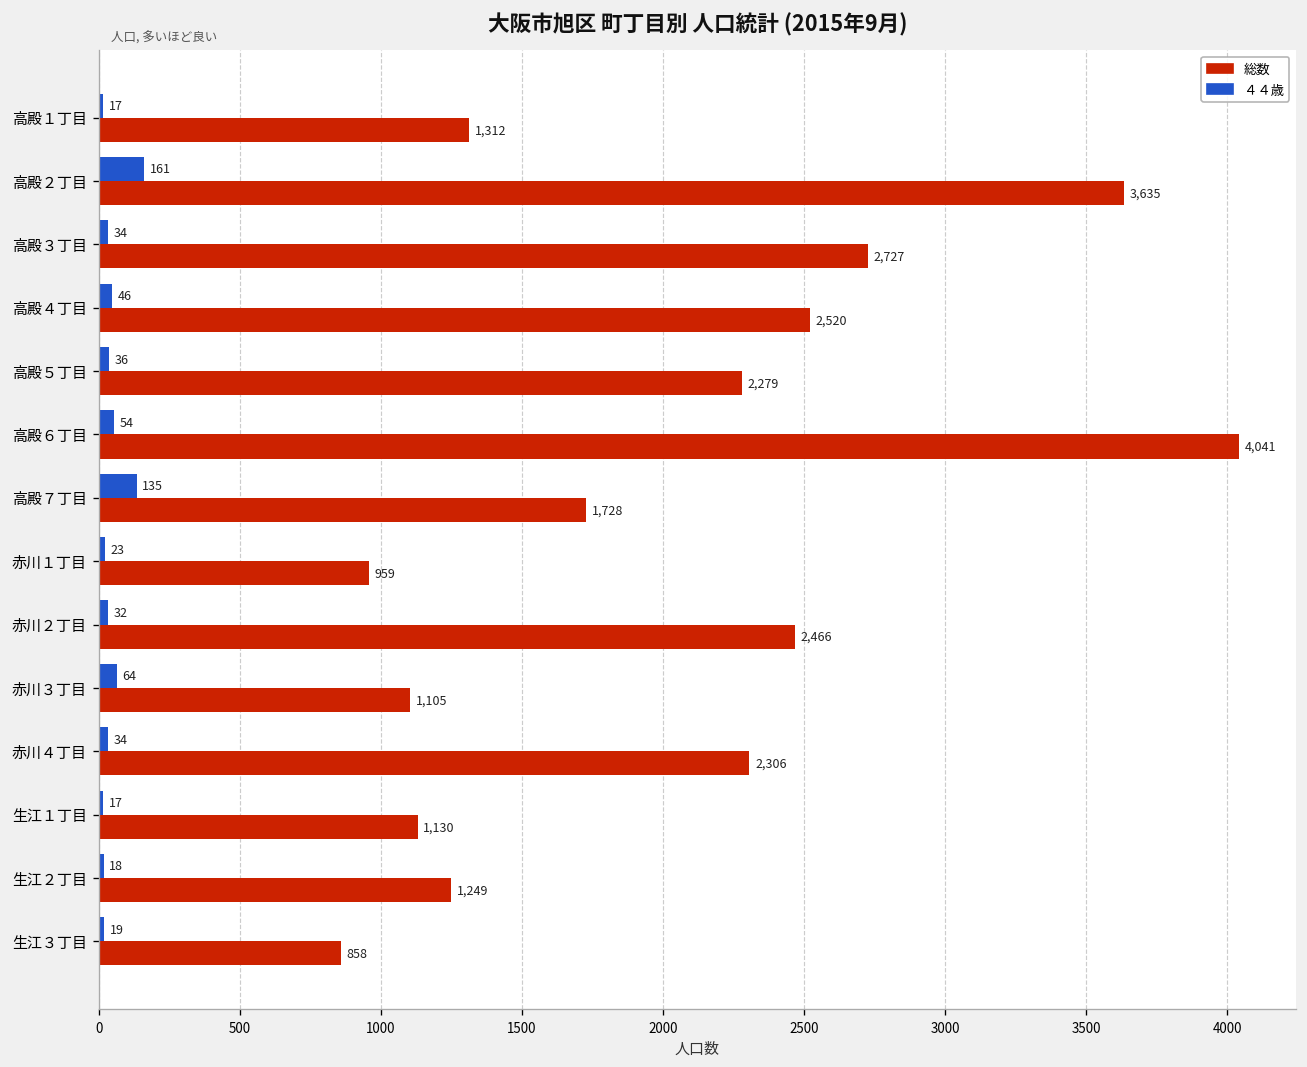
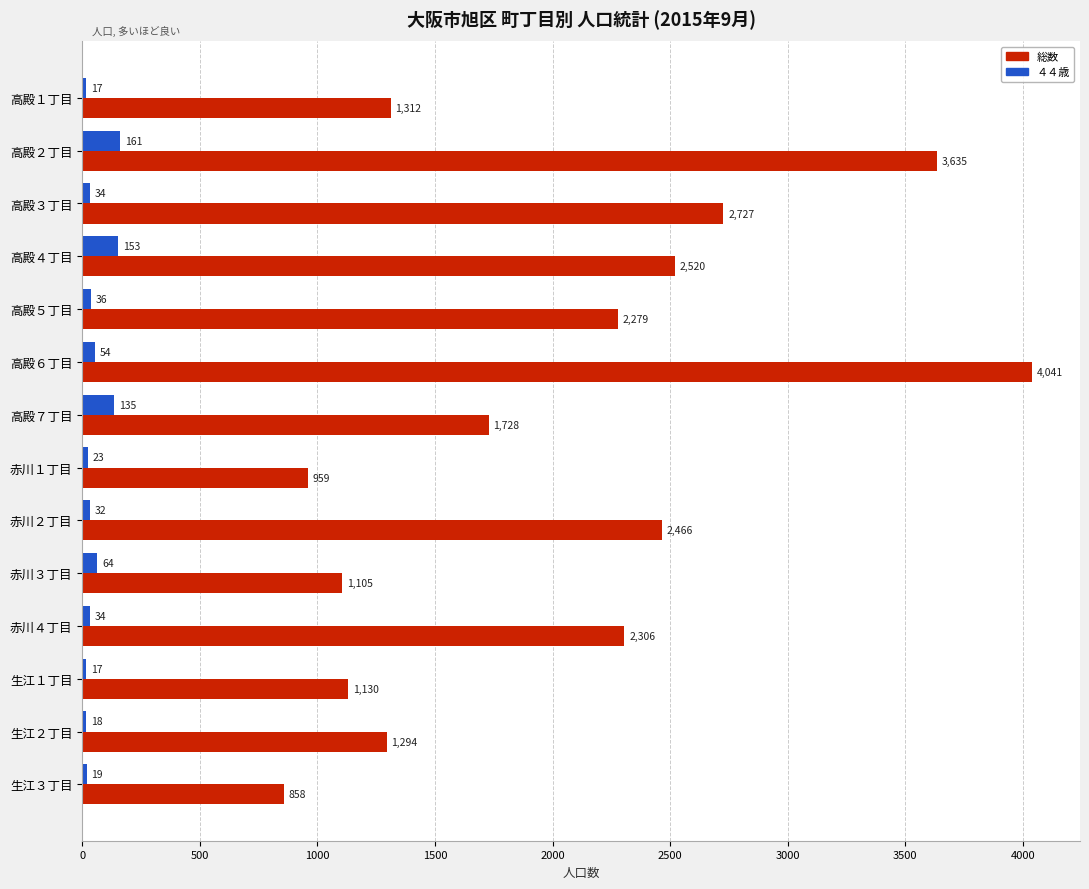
  {
    "総数": {
      "高殿１丁目": "1,312",
      "高殿２丁目": "3,635",
      "高殿３丁目": "2,727",
      "高殿４丁目": "2,520",
      "高殿５丁目": "2,279",
      "高殿６丁目": "4,041",
      "高殿７丁目": "1,728",
      "赤川１丁目": "959",
      "赤川２丁目": "2,466",
      "赤川３丁目": "1,105",
      "赤川４丁目": "2,306",
      "生江１丁目": "1,130",
-     "生江２丁目": "1,249",
+     "生江２丁目": "1,294",
      "生江３丁目": "858"
    },
    "４４歳": {
      "高殿１丁目": "17",
      "高殿２丁目": "161",
      "高殿３丁目": "34",
-     "高殿４丁目": "46",
+     "高殿４丁目": "153",
      "高殿５丁目": "36",
      "高殿６丁目": "54",
      "高殿７丁目": "135",
      "赤川１丁目": "23",
      "赤川２丁目": "32",
      "赤川３丁目": "64",
      "赤川４丁目": "34",
      "生江１丁目": "17",
      "生江２丁目": "18",
      "生江３丁目": "19"
    }
  }
